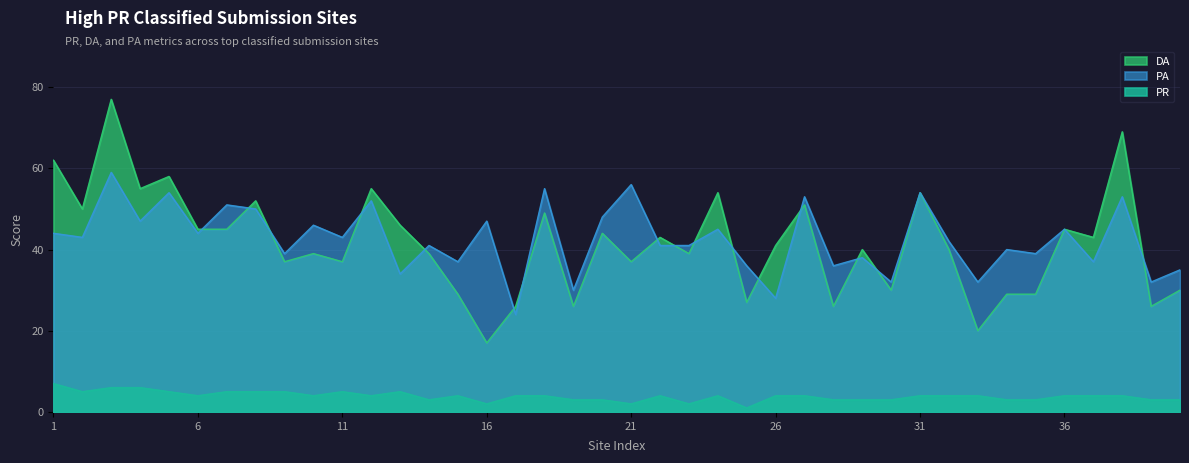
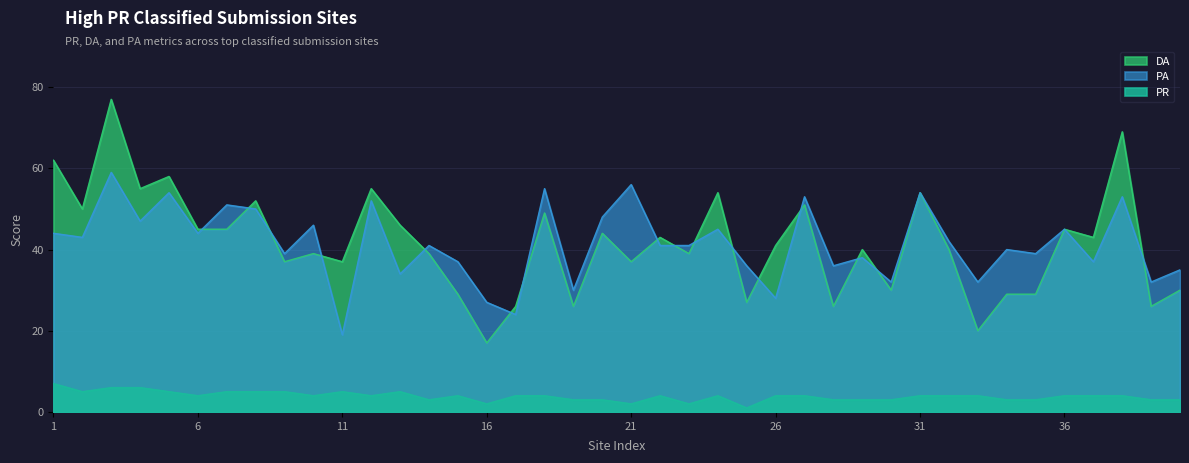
  {
    "PA": {
      "1": 44,
      "6": 44,
-     "11": 43,
-     "16": 47,
+     "11": 19,
+     "16": 27,
      "21": 56,
      "26": 28
    }
  }
